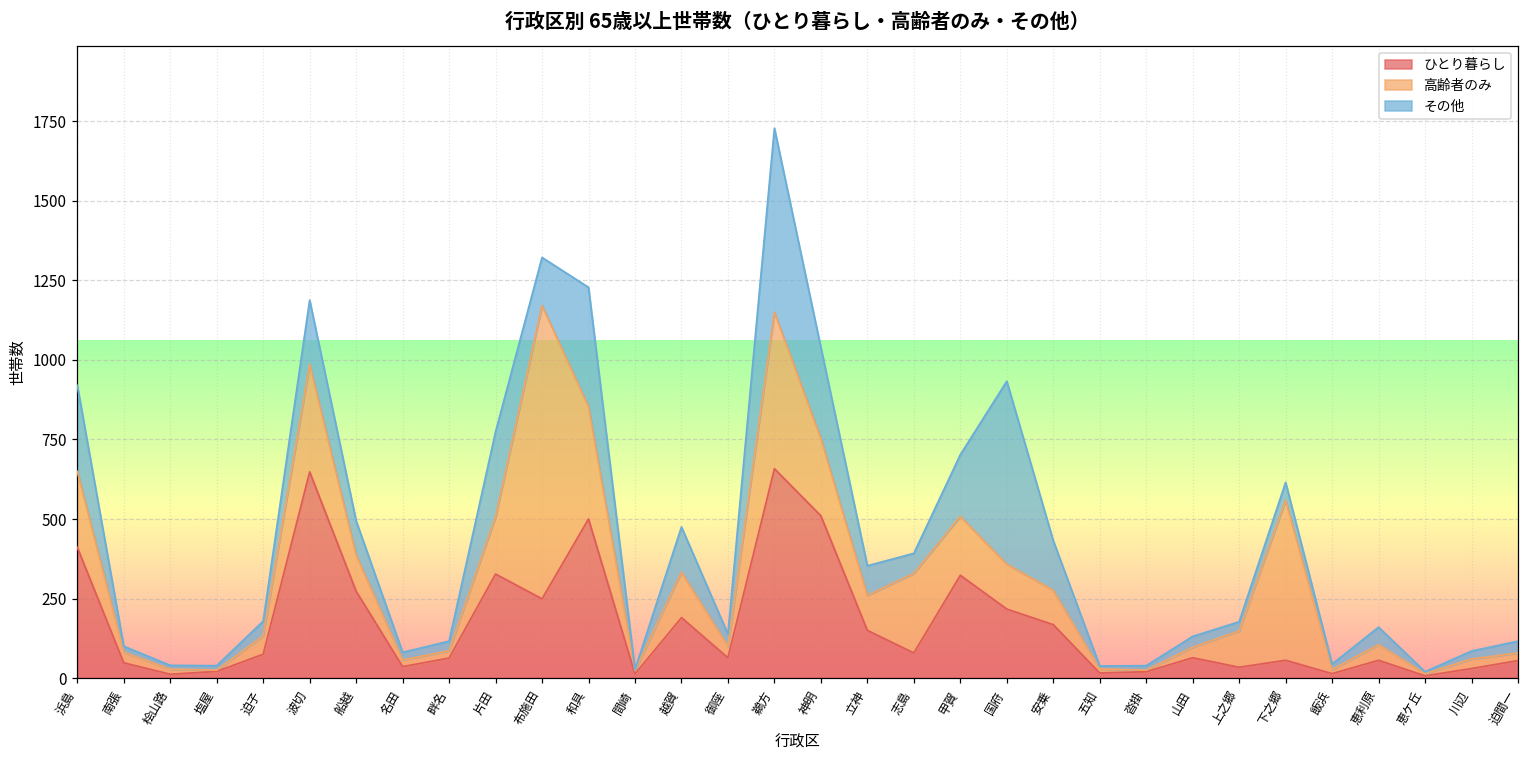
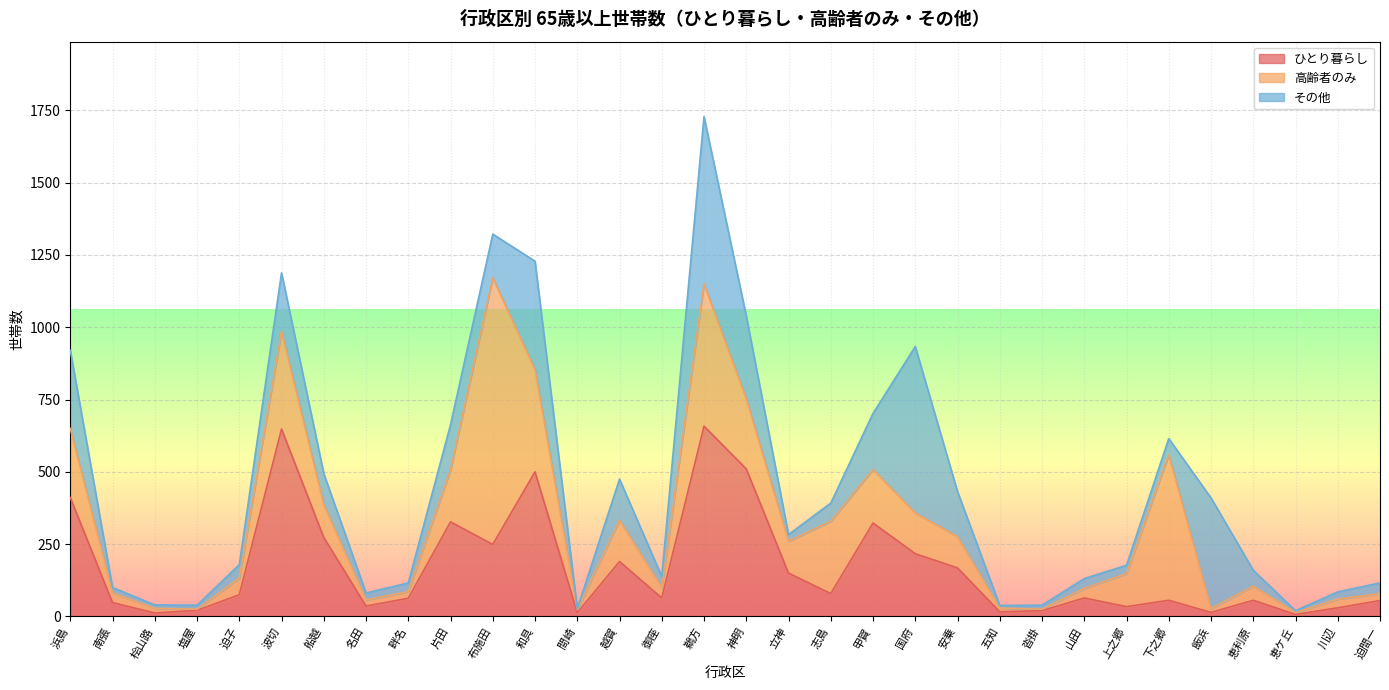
  {
    "ひとり暮らし": {
      "浜島": 410,
      "南張": 50,
      "桧山路": 10,
      "迫子": 80,
      "波切": 650,
      "船越": 270,
      "名田": 40,
      "畔名": 60,
      "片田": 330,
      "布施田": 250,
      "和具": 500,
      "間崎": 10,
      "越賀": 190,
      "御座": 60,
      "鵜方": 660,
      "神明": 510,
      "立神": 150,
      "志島": 80,
      "甲賀": 320,
      "国府": 220,
      "安乗": 170,
      "五知": 20,
      "山田": 60,
      "上之郷": 30,
      "下之郷": 60,
      "飯浜": 10,
      "恵利原": 60,
      "川辺": 30,
      "迫間一": 60
    },
    "高齢者のみ": {
      "浜島": 240,
      "南張": 30,
      "桧山路": 20,
      "迫子": 60,
      "波切": 340,
      "船越": 110,
      "名田": 20,
      "畔名": 20,
      "片田": 180,
      "布施田": 920,
      "和具": 350,
      "越賀": 140,
      "御座": 40,
      "鵜方": 490,
      "神明": 240,
      "立神": 110,
      "志島": 250,
      "甲賀": 190,
      "国府": 140,
      "安乗": 110,
      "五知": 10,
      "山田": 30,
      "上之郷": 110,
      "下之郷": 500,
      "飯浜": 10,
      "恵利原": 50,
      "川辺": 30,
      "迫間一": 20
    },
    "その他": {
      "浜島": 270,
      "南張": 20,
      "桧山路": 10,
      "塩屋": 10,
      "迫子": 50,
      "波切": 200,
      "船越": 110,
      "名田": 20,
      "畔名": 30,
-     "片田": 270,
+     "片田": 160,
      "布施田": 150,
      "和具": 380,
      "越賀": 140,
      "御座": 40,
      "鵜方": 580,
      "神明": 290,
-     "立神": 90,
+     "立神": 20,
      "志島": 60,
      "甲賀": 190,
      "国府": 580,
      "安乗": 160,
      "五知": 10,
      "沓掛": 10,
      "山田": 30,
      "上之郷": 30,
      "下之郷": 60,
-     "飯浜": 20,
+     "飯浜": 380,
      "恵利原": 60,
      "川辺": 30,
      "迫間一": 40
    }
  }
